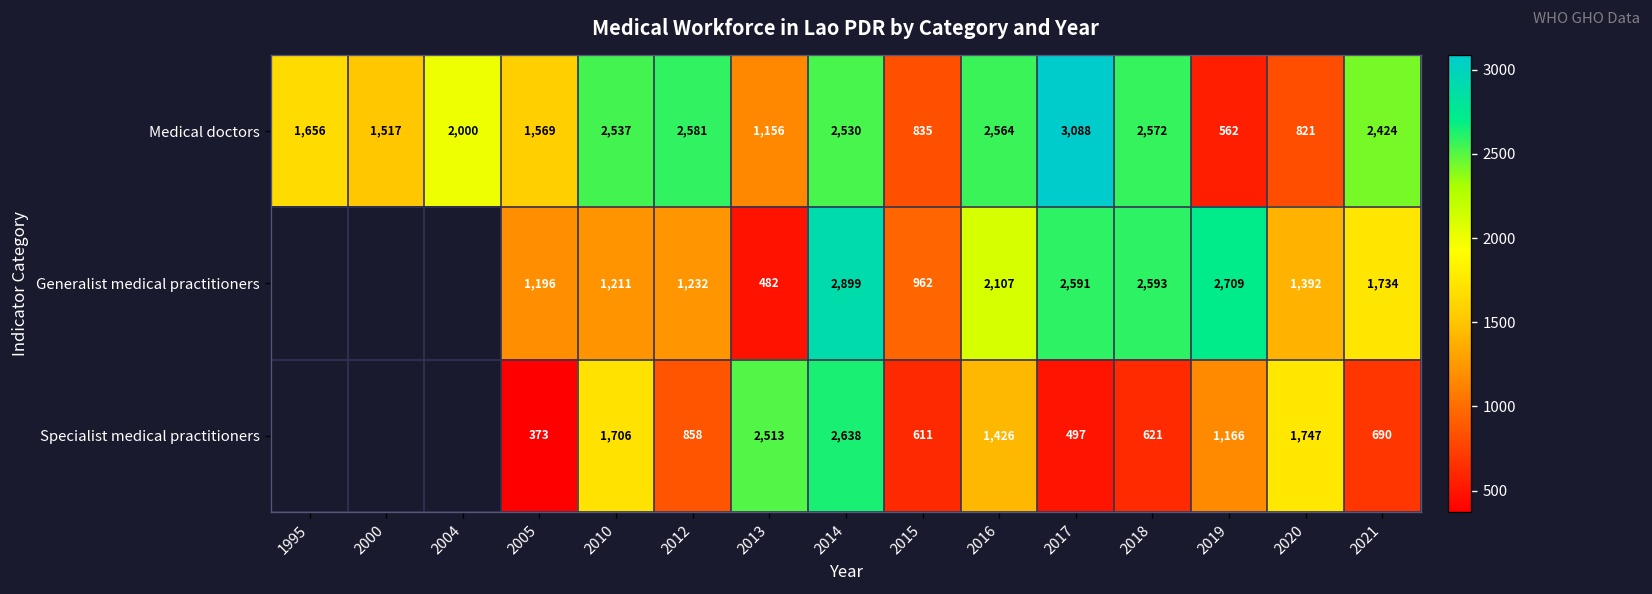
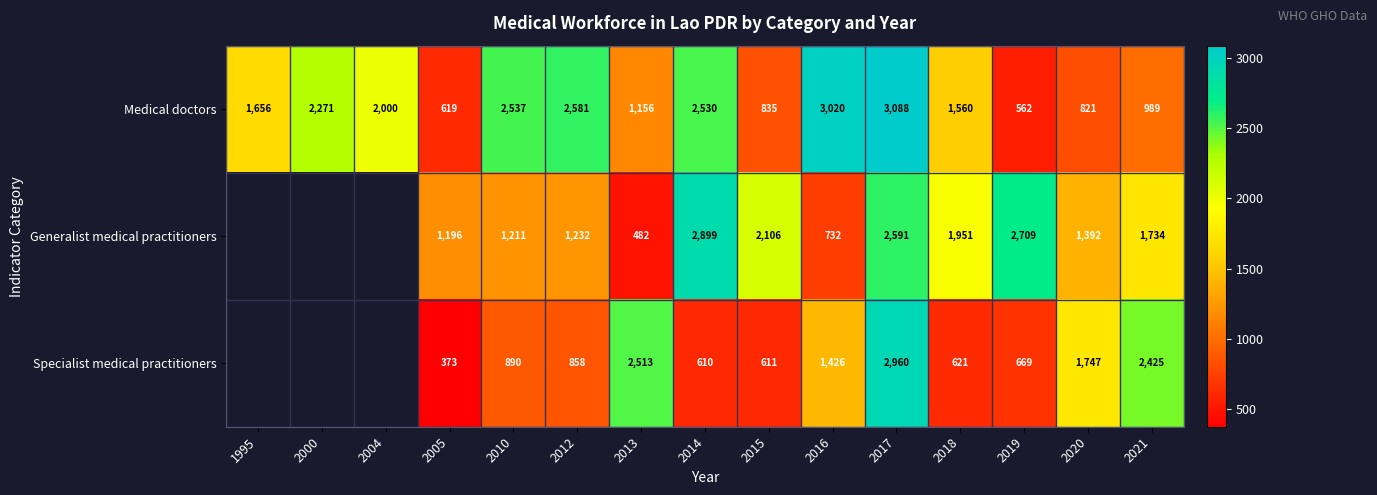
  {
    "Medical doctors": {
      "1995": "1,656",
-     "2000": "1,517",
+     "2000": "2,271",
      "2004": "2,000",
-     "2005": "1,569",
+     "2005": "619",
      "2010": "2,537",
      "2012": "2,581",
      "2013": "1,156",
      "2014": "2,530",
      "2015": "835",
-     "2016": "2,564",
+     "2016": "3,020",
      "2017": "3,088",
-     "2018": "2,572",
+     "2018": "1,560",
      "2019": "562",
      "2020": "821",
-     "2021": "2,424"
+     "2021": "989"
    },
    "Generalist medical practitioners": {
      "2005": "1,196",
      "2010": "1,211",
      "2012": "1,232",
      "2013": "482",
      "2014": "2,899",
-     "2015": "962",
-     "2016": "2,107",
+     "2015": "2,106",
+     "2016": "732",
      "2017": "2,591",
-     "2018": "2,593",
+     "2018": "1,951",
      "2019": "2,709",
      "2020": "1,392",
      "2021": "1,734"
    },
    "Specialist medical practitioners": {
      "2005": "373",
-     "2010": "1,706",
+     "2010": "890",
      "2012": "858",
      "2013": "2,513",
-     "2014": "2,638",
+     "2014": "610",
      "2015": "611",
      "2016": "1,426",
-     "2017": "497",
+     "2017": "2,960",
      "2018": "621",
-     "2019": "1,166",
+     "2019": "669",
      "2020": "1,747",
-     "2021": "690"
+     "2021": "2,425"
    }
  }
